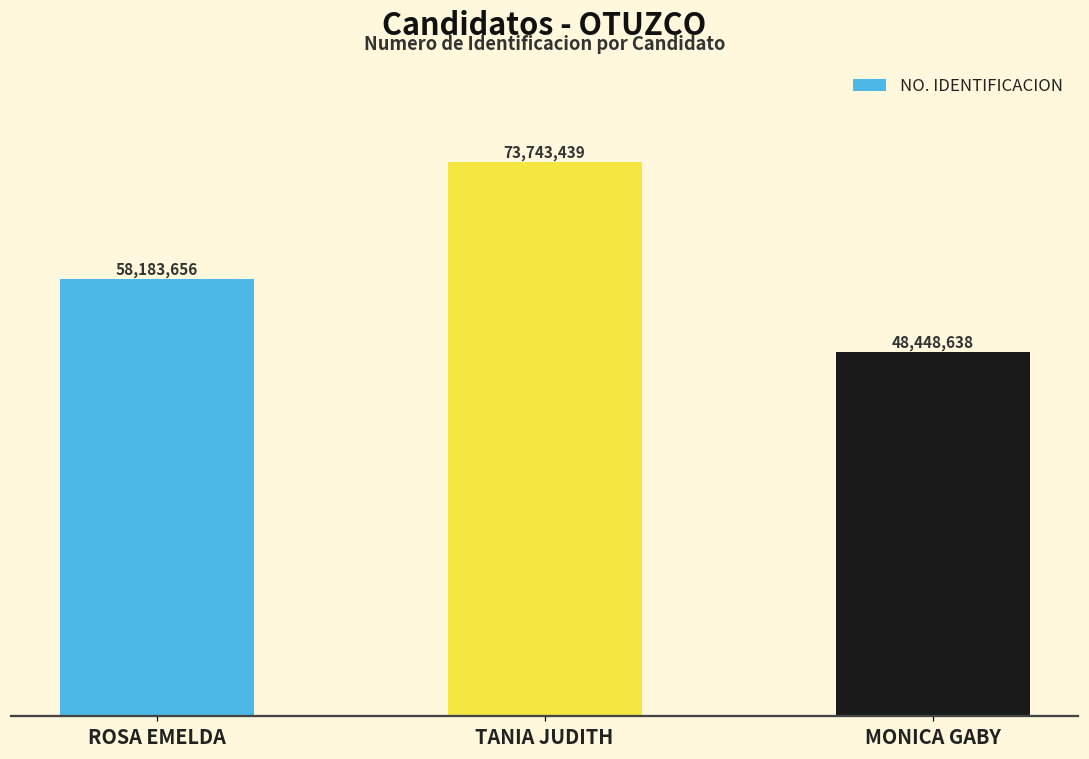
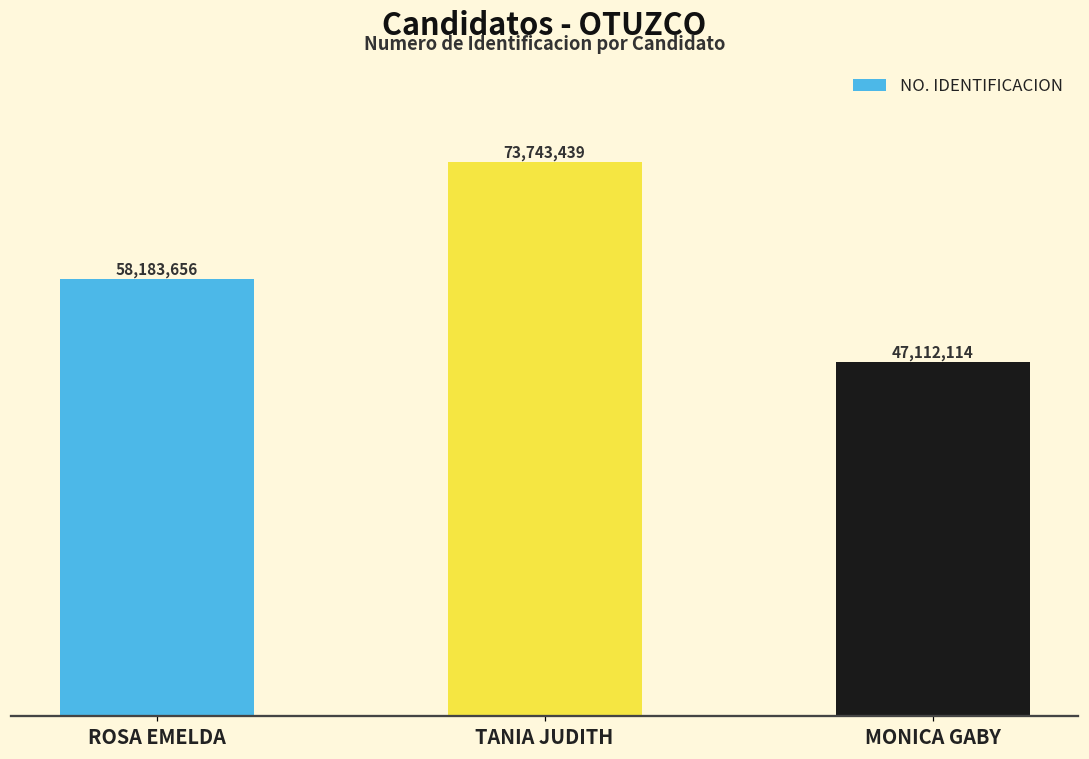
  {
    "ROSA EMELDA": "58,183,656",
    "TANIA JUDITH": "73,743,439",
-   "MONICA GABY": "48,448,638"
+   "MONICA GABY": "47,112,114"
  }
